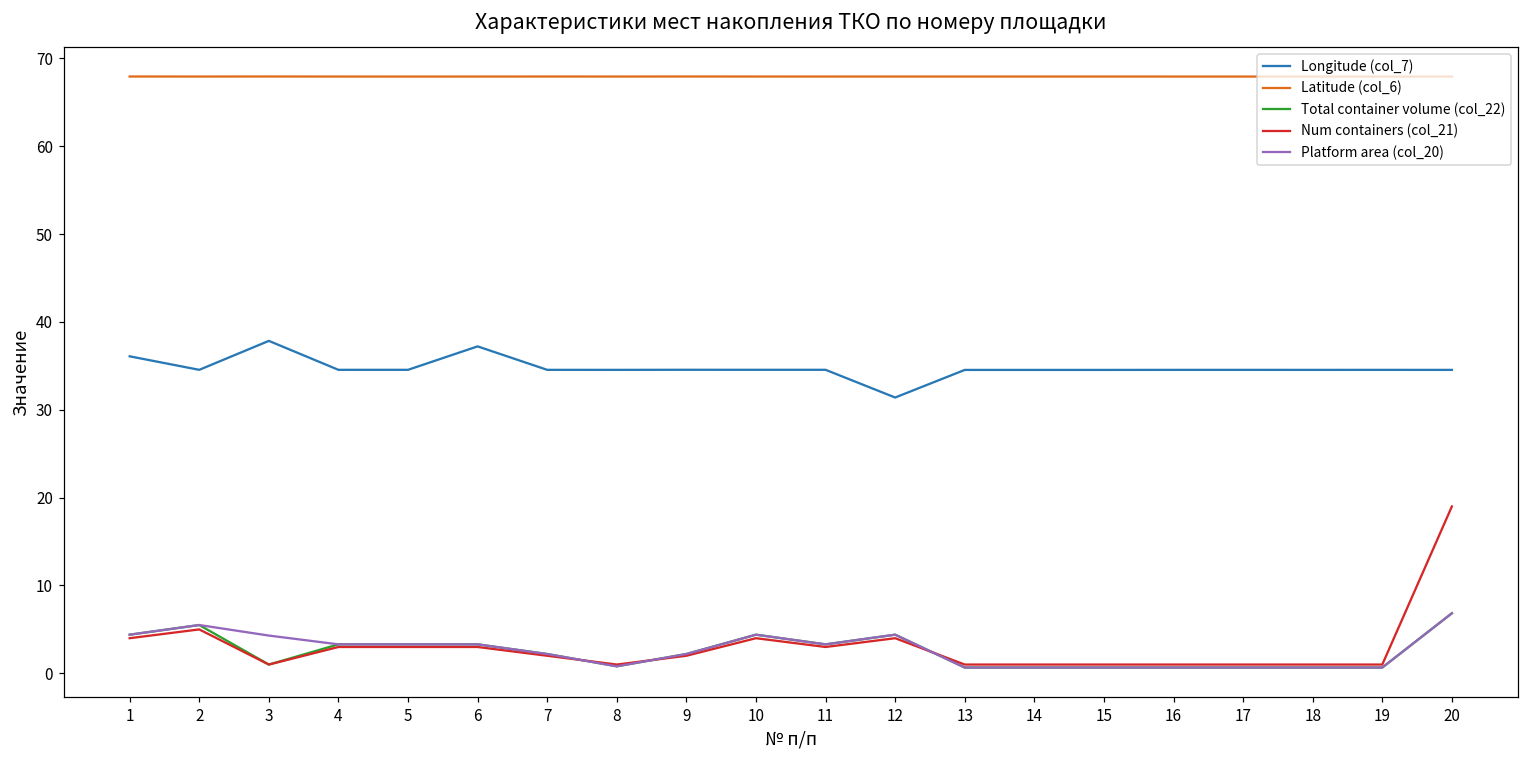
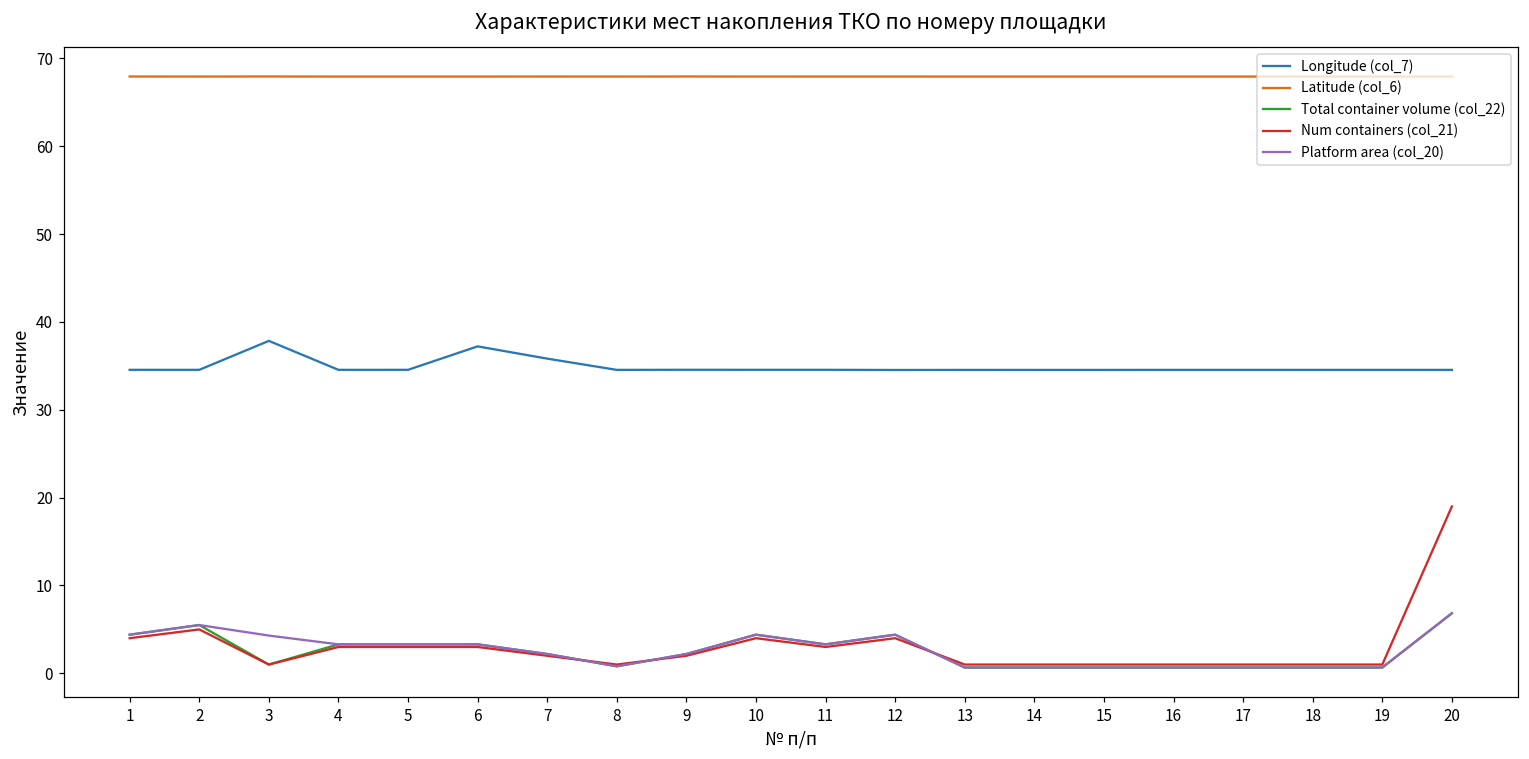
  {
    "Longitude (col_7)": {
-     "1": 36,
+     "1": 35,
      "2": 35,
      "3": 38,
      "4": 35,
      "5": 35,
      "6": 37,
-     "7": 35,
+     "7": 36,
      "8": 35,
      "9": 35,
      "10": 35,
      "11": 35,
-     "12": 31,
+     "12": 35,
      "13": 35,
      "14": 35,
      "15": 35,
      "16": 35,
      "17": 35,
      "18": 35,
      "19": 35,
      "20": 35
    },
    "Latitude (col_6)": {
      "1": 68,
      "2": 68,
      "3": 68,
      "4": 68,
      "5": 68,
      "6": 68,
      "7": 68,
      "8": 68,
      "9": 68,
      "10": 68,
      "11": 68,
      "12": 68,
      "13": 68,
      "14": 68,
      "15": 68,
      "16": 68,
      "17": 68
    },
    "Num containers (col_21)": {
      "1": 4,
      "2": 5,
      "10": 4,
      "12": 4,
      "13": 1,
      "14": 1,
      "15": 1,
      "16": 1,
      "17": 1,
      "18": 1,
      "19": 1,
      "20": 19
    },
    "Platform area (col_20)": {
      "3": 4
    }
  }
